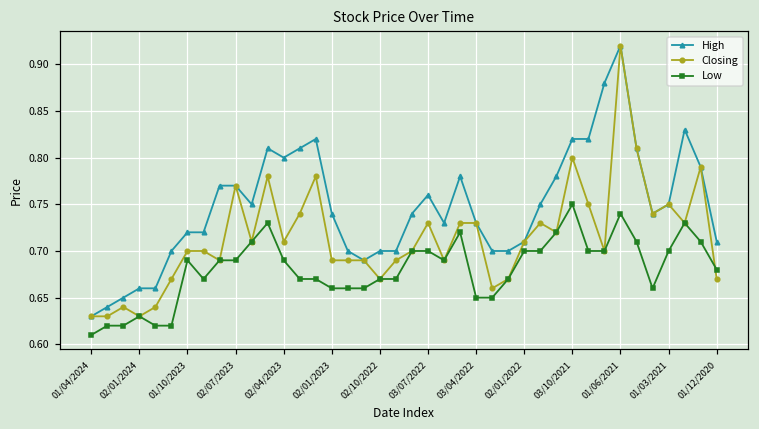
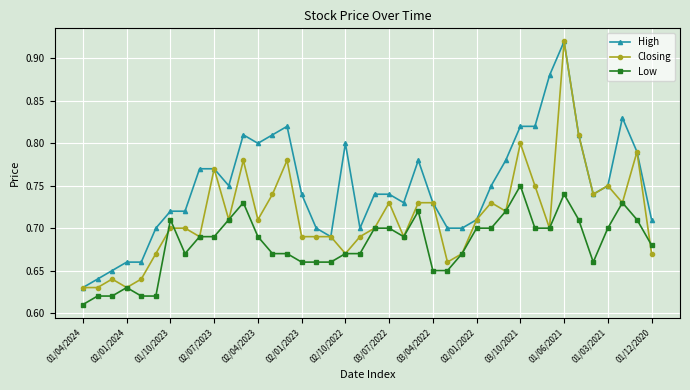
  {
    "High": {
      "02/01/2024": 0.66,
      "01/10/2023": 0.72,
      "02/04/2023": 0.80,
      "02/01/2023": 0.74,
-     "02/10/2022": 0.7,
-     "03/07/2022": 0.76,
+     "02/10/2022": 0.8,
+     "03/07/2022": 0.74,
      "03/10/2021": 0.82,
      "01/12/2020": 0.71
    },
    "Closing": {
      "01/10/2023": 0.70,
      "02/04/2023": 0.71,
      "02/01/2023": 0.69,
      "03/07/2022": 0.73,
      "03/10/2021": 0.80,
      "01/12/2020": 0.67
    },
    "Low": {
      "01/04/2024": 0.61,
-     "01/10/2023": 0.69,
+     "01/10/2023": 0.71,
      "02/07/2023": 0.69,
      "02/04/2023": 0.69,
      "02/01/2023": 0.66,
      "03/07/2022": 0.70,
      "03/04/2022": 0.65,
      "02/01/2022": 0.70,
      "03/10/2021": 0.75,
      "01/06/2021": 0.74,
      "01/03/2021": 0.70,
      "01/12/2020": 0.68
    }
  }
